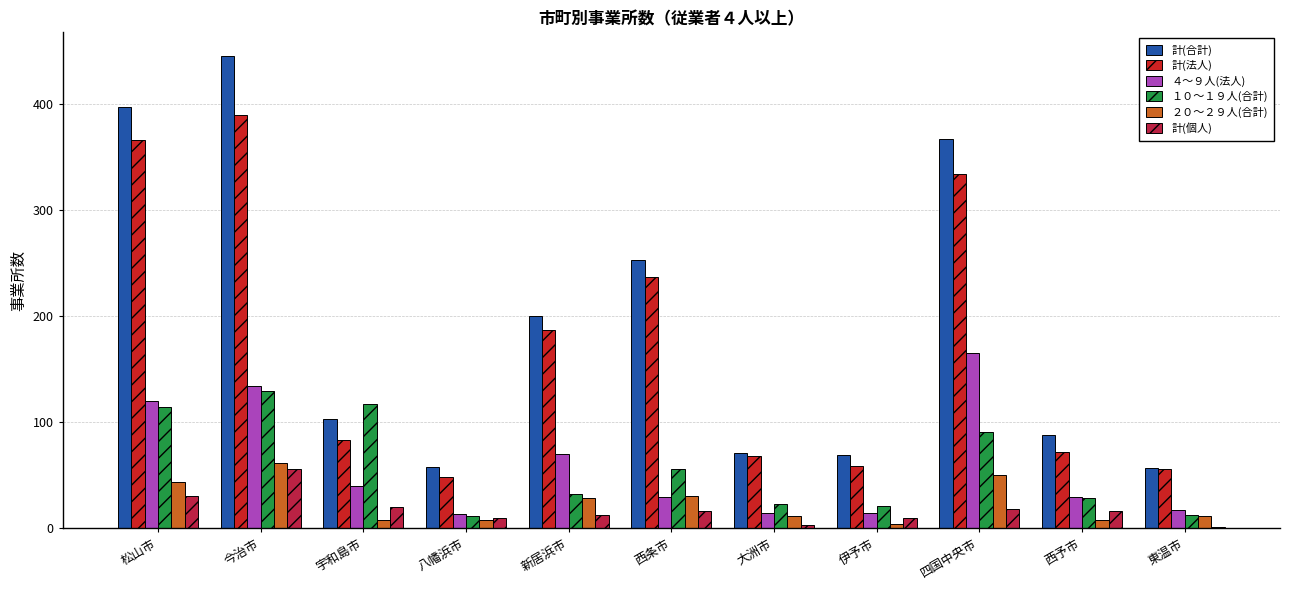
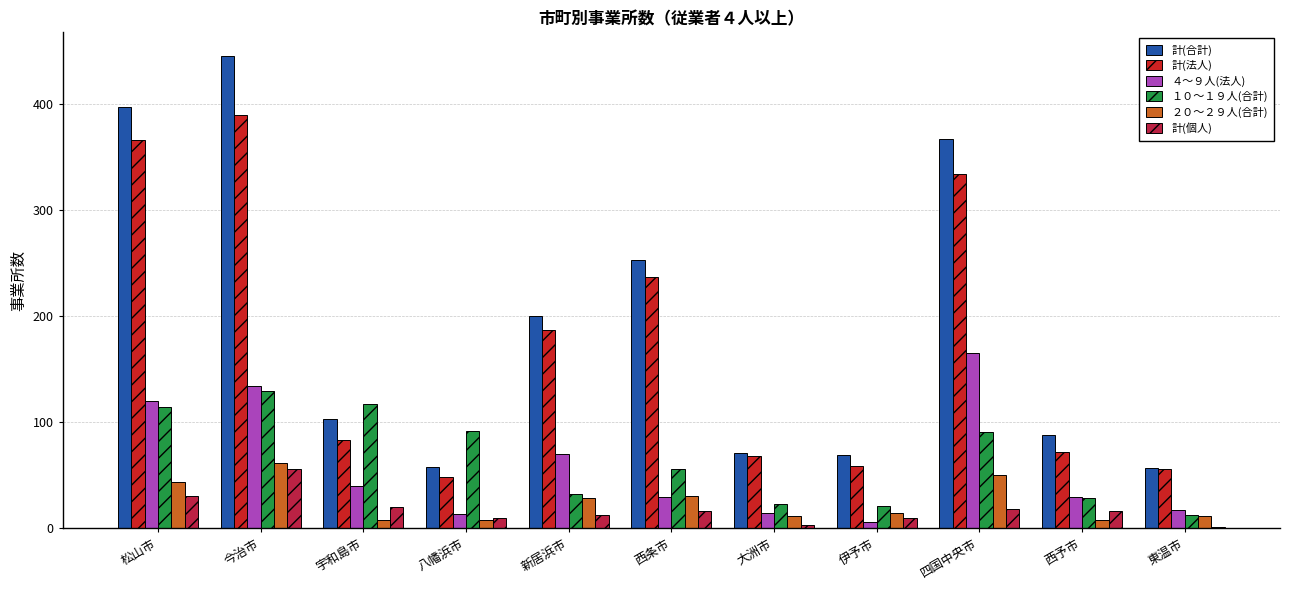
  {
    "計(合計)": {
      "松山市": 397,
      "今治市": 445,
      "宇和島市": 103,
      "八幡浜市": 58,
      "新居浜市": 200,
      "西条市": 253,
      "大洲市": 71,
      "伊予市": 69,
      "四国中央市": 367,
      "西予市": 88,
      "東温市": 57
    },
    "４～９人(法人)": {
      "松山市": 120,
      "今治市": 134,
      "宇和島市": 40,
      "八幡浜市": 14,
      "新居浜市": 70,
      "西条市": 30,
      "大洲市": 15,
-     "伊予市": 15,
+     "伊予市": 6,
      "四国中央市": 165,
      "西予市": 30,
      "東温市": 17
    },
    "１０～１９人(合計)": {
      "松山市": 114,
      "今治市": 129,
      "宇和島市": 117,
-     "八幡浜市": 12,
+     "八幡浜市": 92,
      "新居浜市": 32,
      "西条市": 56,
      "大洲市": 23,
      "伊予市": 21,
      "四国中央市": 91,
      "西予市": 29,
      "東温市": 13
    },
    "２０～２９人(合計)": {
      "松山市": 44,
      "今治市": 62,
      "宇和島市": 8,
      "八幡浜市": 8,
      "新居浜市": 29,
      "西条市": 31,
      "大洲市": 12,
-     "伊予市": 4,
+     "伊予市": 15,
      "四国中央市": 50,
      "西予市": 8,
      "東温市": 12
    }
  }
